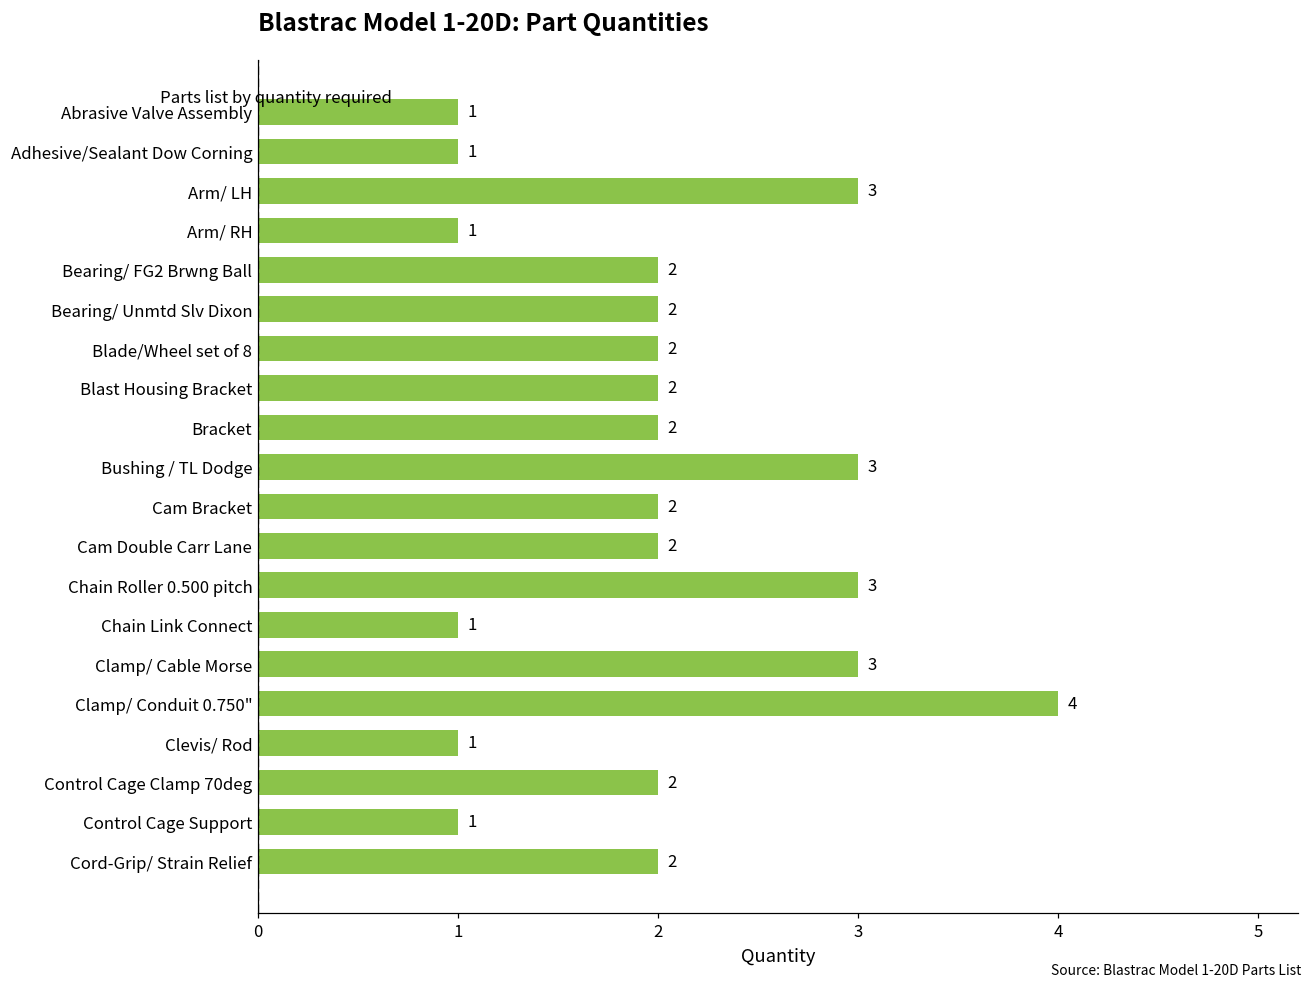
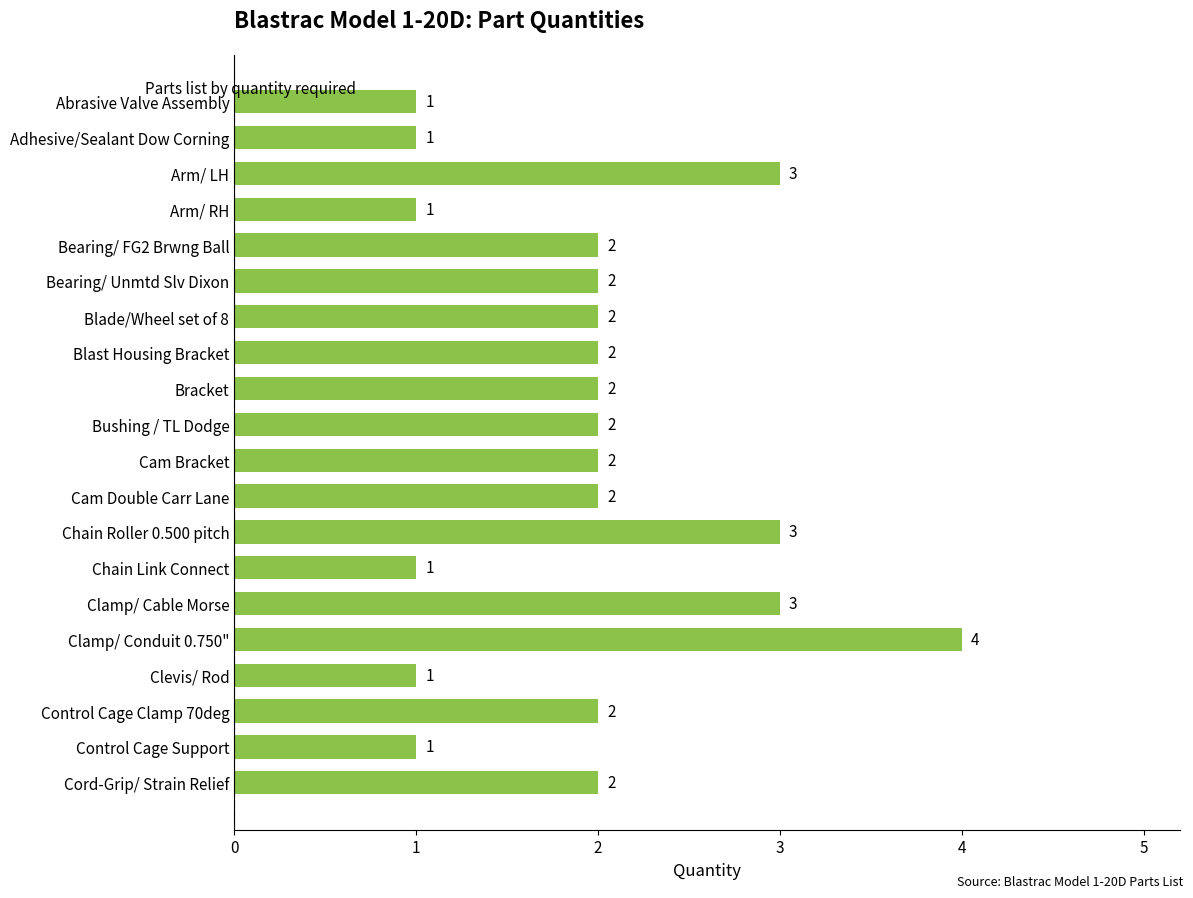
  {
    "Abrasive Valve Assembly": 1,
    "Adhesive/Sealant Dow Corning": 1,
    "Arm/ LH": 3,
    "Arm/ RH": 1,
    "Bearing/ FG2 Brwng Ball": 2,
    "Bearing/ Unmtd Slv Dixon": 2,
    "Blade/Wheel set of 8": 2,
    "Blast Housing Bracket": 2,
    "Bracket": 2,
-   "Bushing / TL Dodge": 3,
+   "Bushing / TL Dodge": 2,
    "Cam Bracket": 2,
    "Cam Double Carr Lane": 2,
    "Chain Roller 0.500 pitch": 3,
    "Chain Link Connect": 1,
    "Clamp/ Cable Morse": 3,
    "Clamp/ Conduit 0.750\"": 4,
    "Clevis/ Rod": 1,
    "Control Cage Clamp 70deg": 2,
    "Control Cage Support": 1,
    "Cord-Grip/ Strain Relief": 2
  }
